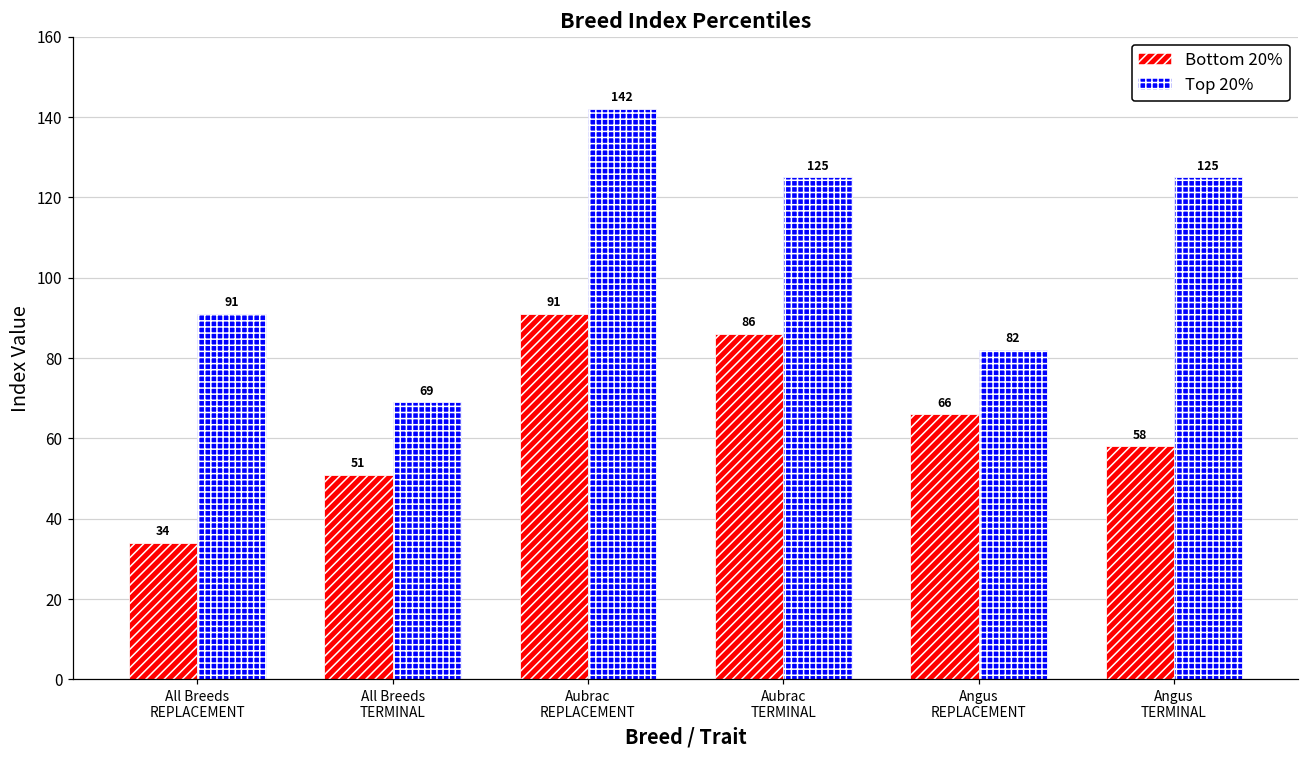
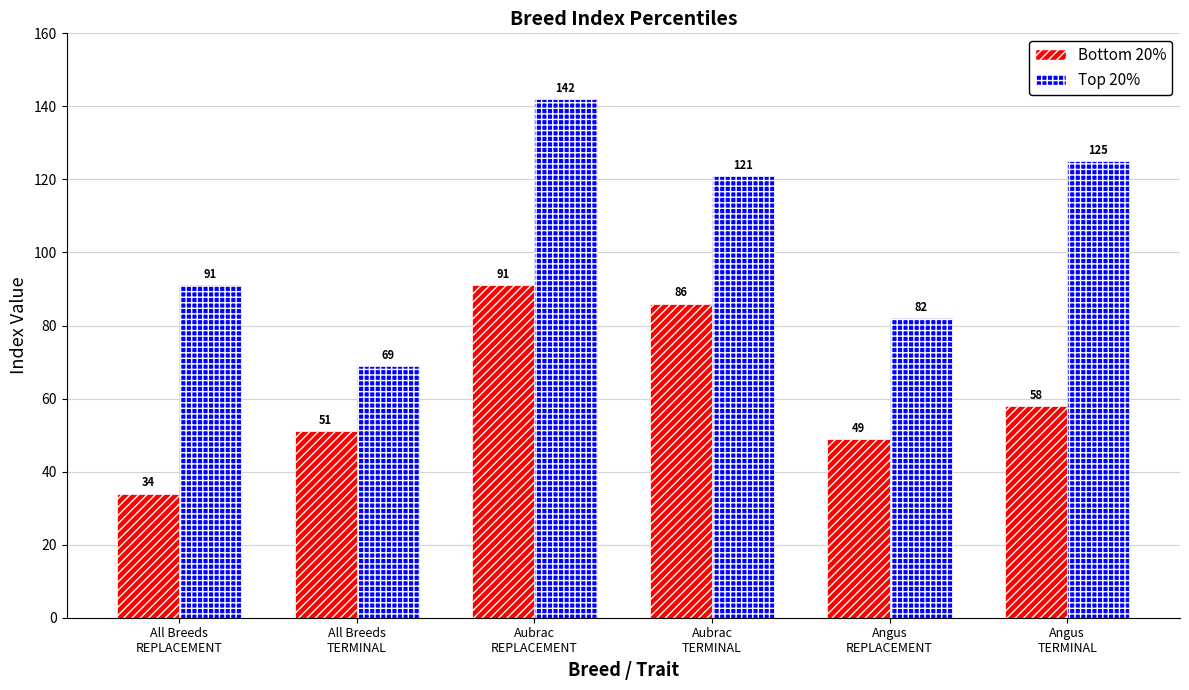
  {
    "Bottom 20%": {
      "All Breeds REPLACEMENT": 34,
      "All Breeds TERMINAL": 51,
      "Aubrac REPLACEMENT": 91,
      "Aubrac TERMINAL": 86,
-     "Angus REPLACEMENT": 66,
+     "Angus REPLACEMENT": 49,
      "Angus TERMINAL": 58
    },
    "Top 20%": {
      "All Breeds REPLACEMENT": 91,
      "All Breeds TERMINAL": 69,
      "Aubrac REPLACEMENT": 142,
-     "Aubrac TERMINAL": 125,
+     "Aubrac TERMINAL": 121,
      "Angus REPLACEMENT": 82,
      "Angus TERMINAL": 125
    }
  }
